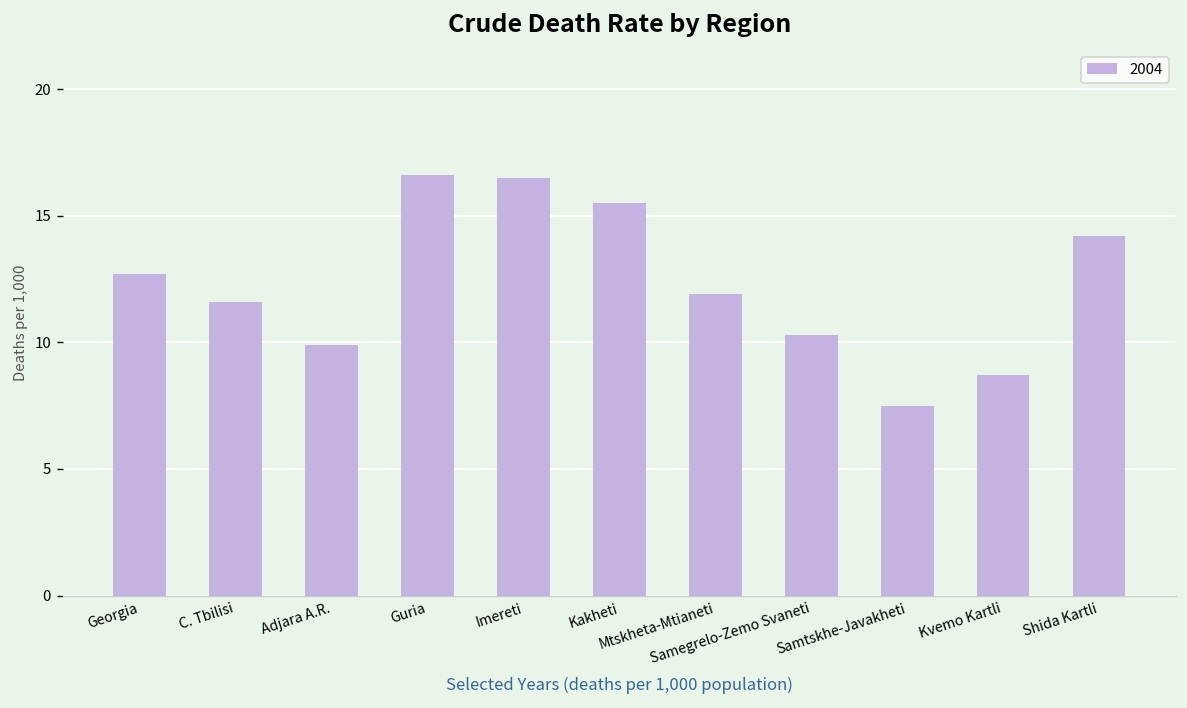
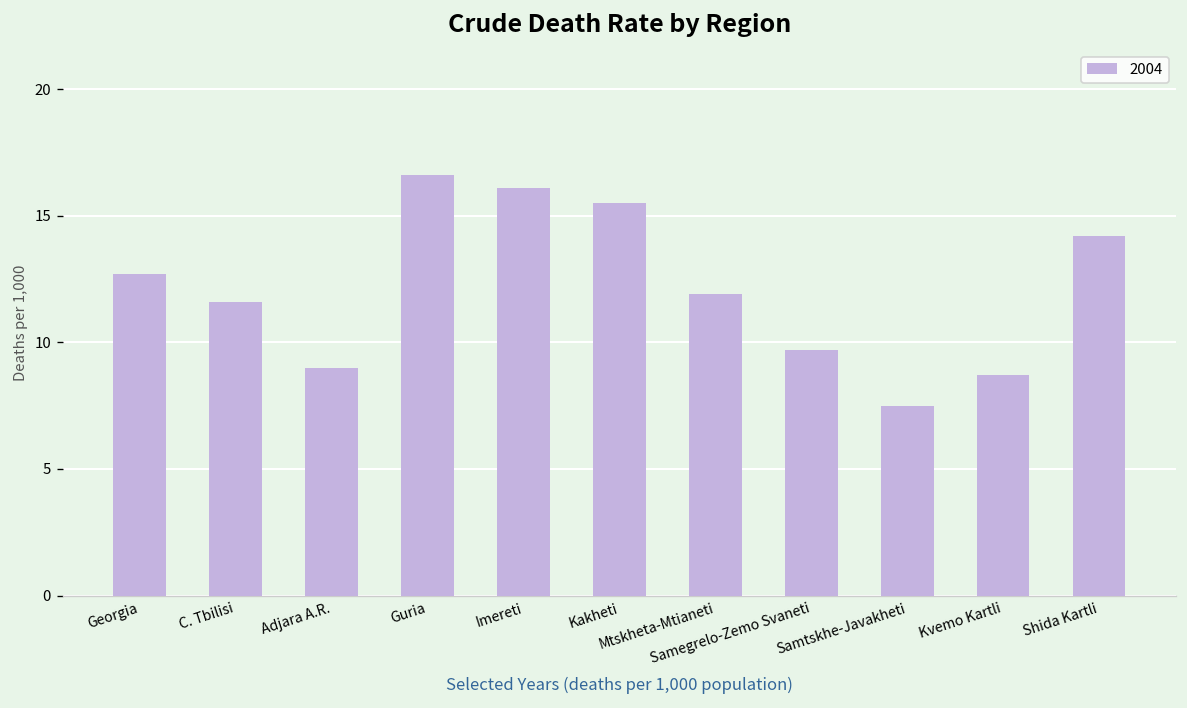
  {
    "Georgia": 12.7,
    "C. Tbilisi": 11.6,
-   "Adjara A.R.": 9.9,
+   "Adjara A.R.": 9.0,
    "Guria": 16.6,
-   "Imereti": 16.5,
+   "Imereti": 16.1,
    "Kakheti": 15.5,
    "Mtskheta-Mtianeti": 11.9,
-   "Samegrelo-Zemo Svaneti": 10.3,
+   "Samegrelo-Zemo Svaneti": 9.7,
    "Samtskhe-Javakheti": 7.5,
    "Kvemo Kartli": 8.7,
    "Shida Kartli": 14.2
  }
